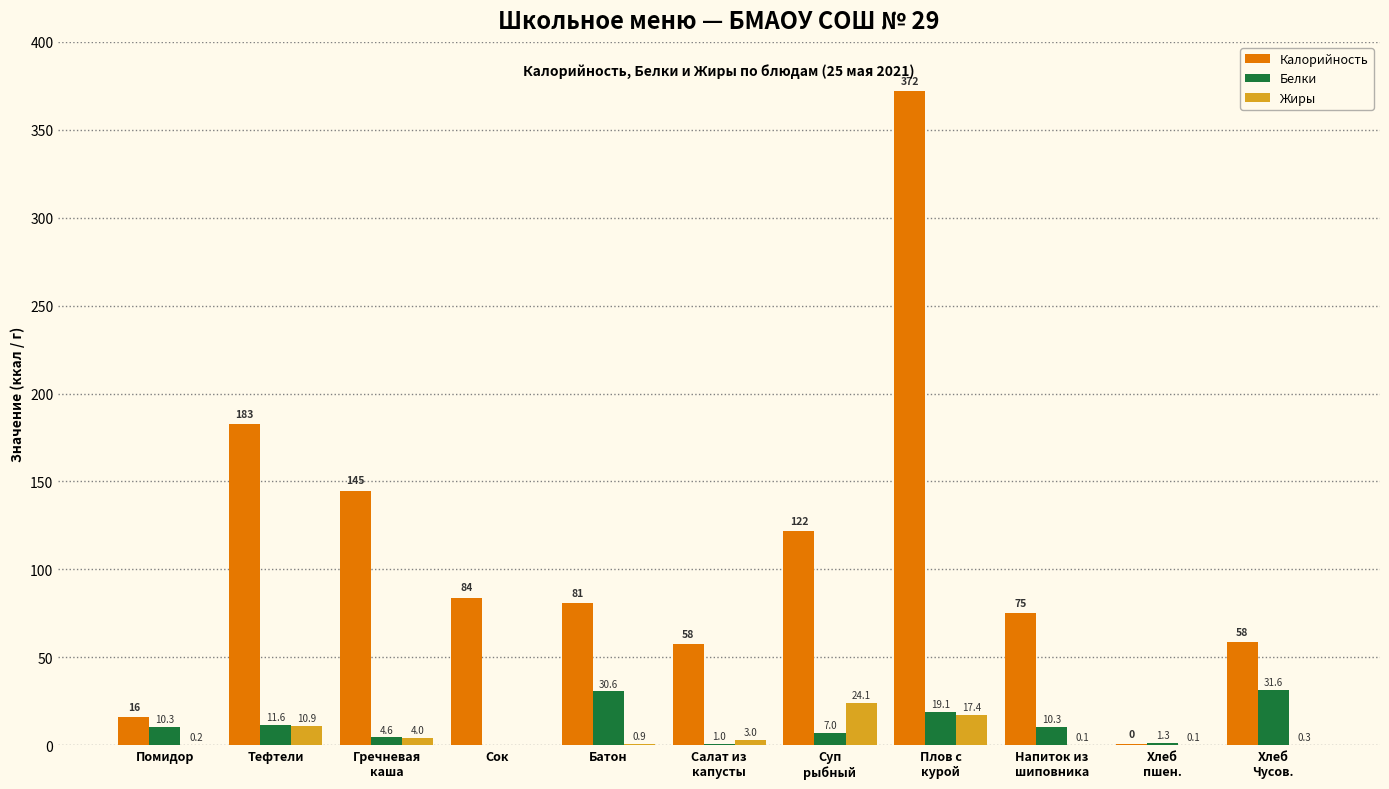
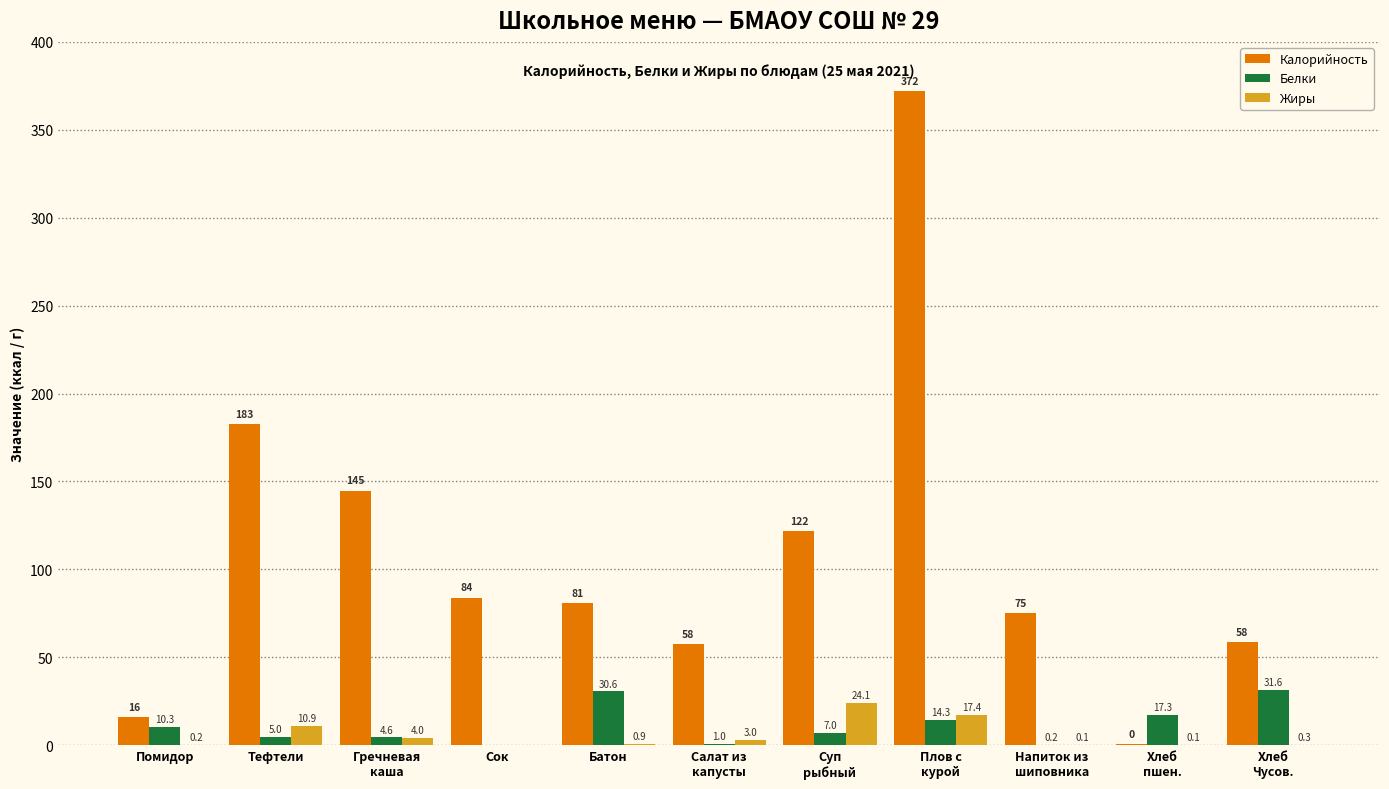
  {
    "Белки": {
      "Помидор": 10.3,
-     "Тефтели": 11.6,
+     "Тефтели": 5.0,
      "Гречневая каша": 4.6,
      "Батон": 30.6,
      "Салат из капусты": 1.0,
      "Суп рыбный": 7.0,
-     "Плов с курой": 19.1,
-     "Напиток из шиповника": 10.3,
-     "Хлеб пшен.": 1.3,
+     "Плов с курой": 14.3,
+     "Напиток из шиповника": 0.2,
+     "Хлеб пшен.": 17.3,
      "Хлеб Чусов.": 31.6
    }
  }
